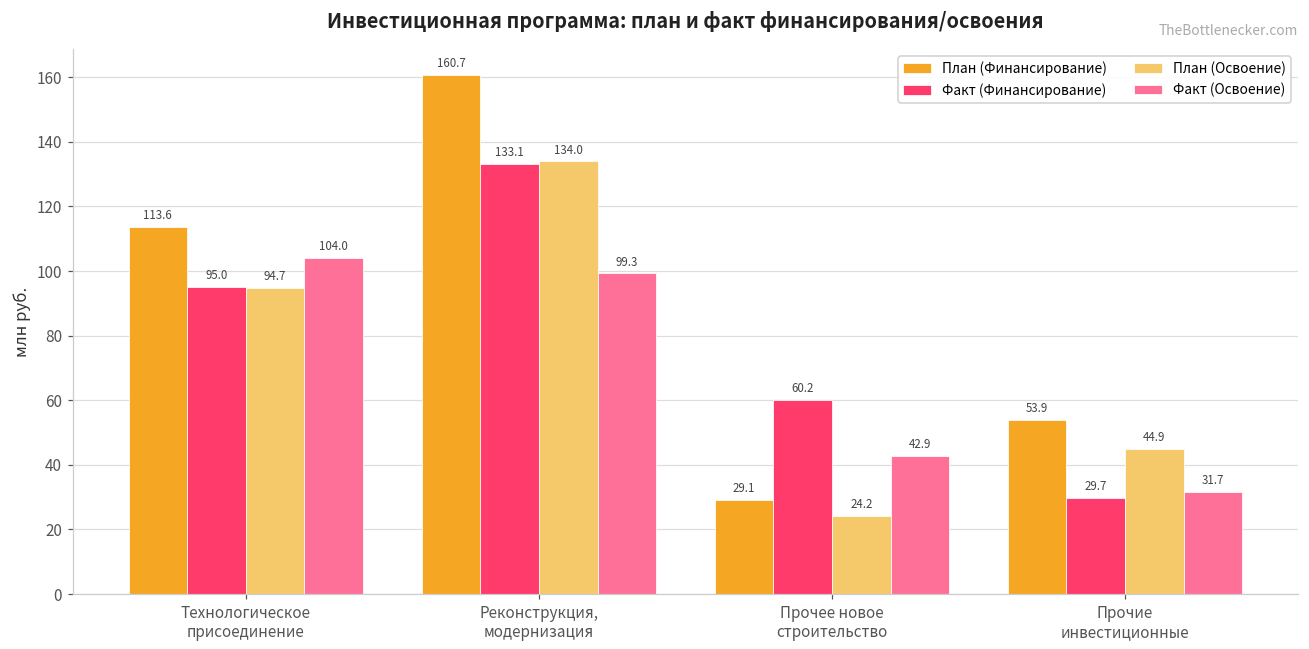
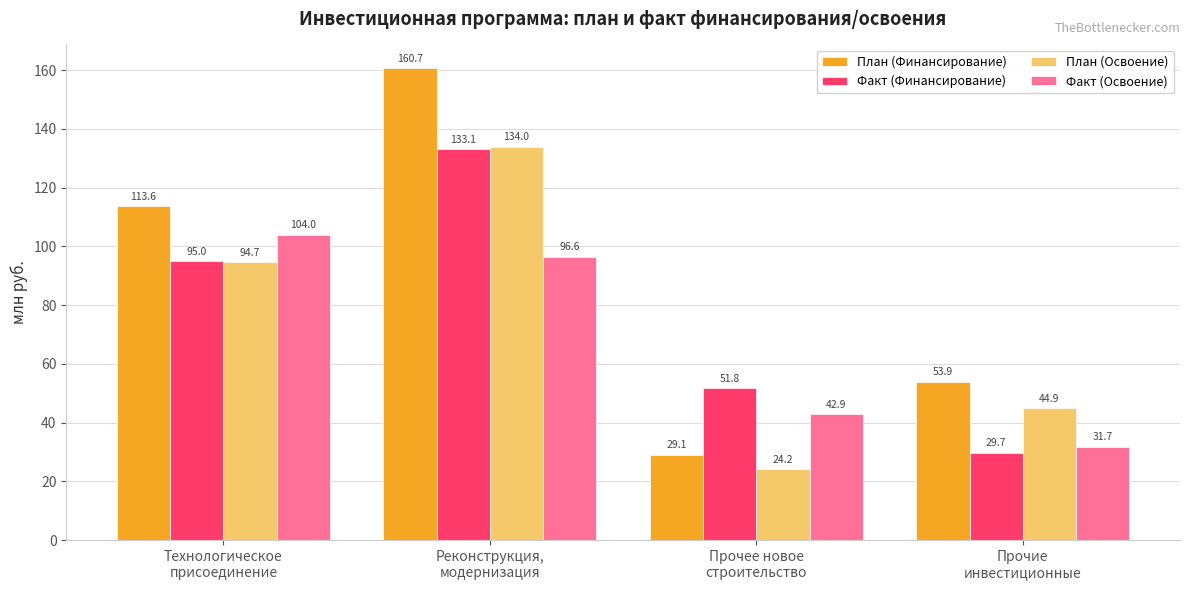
  {
    "План (Финансирование)": {
      "Технологическое присоединение": 113.6,
      "Реконструкция, модернизация": 160.7,
      "Прочее новое строительство": 29.1,
      "Прочие инвестиционные": 53.9
    },
    "Факт (Финансирование)": {
      "Технологическое присоединение": 95.0,
      "Реконструкция, модернизация": 133.1,
-     "Прочее новое строительство": 60.2,
+     "Прочее новое строительство": 51.8,
      "Прочие инвестиционные": 29.7
    },
    "План (Освоение)": {
      "Технологическое присоединение": 94.7,
      "Реконструкция, модернизация": 134.0,
      "Прочее новое строительство": 24.2,
      "Прочие инвестиционные": 44.9
    },
    "Факт (Освоение)": {
      "Технологическое присоединение": 104.0,
-     "Реконструкция, модернизация": 99.3,
+     "Реконструкция, модернизация": 96.6,
      "Прочее новое строительство": 42.9,
      "Прочие инвестиционные": 31.7
    }
  }
